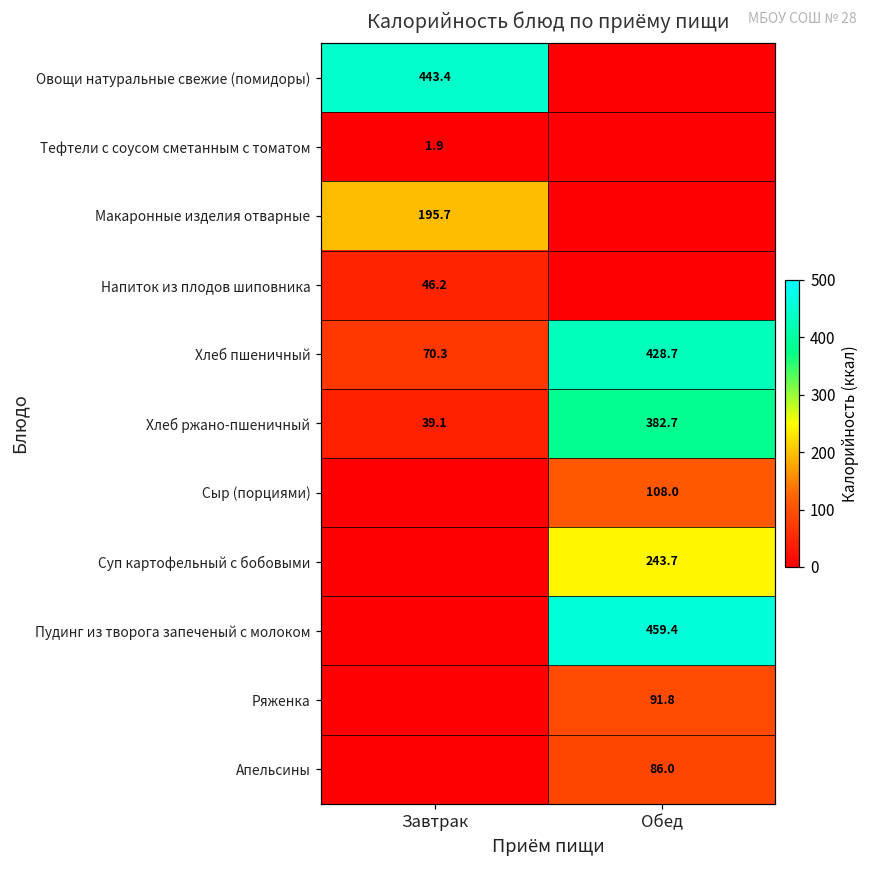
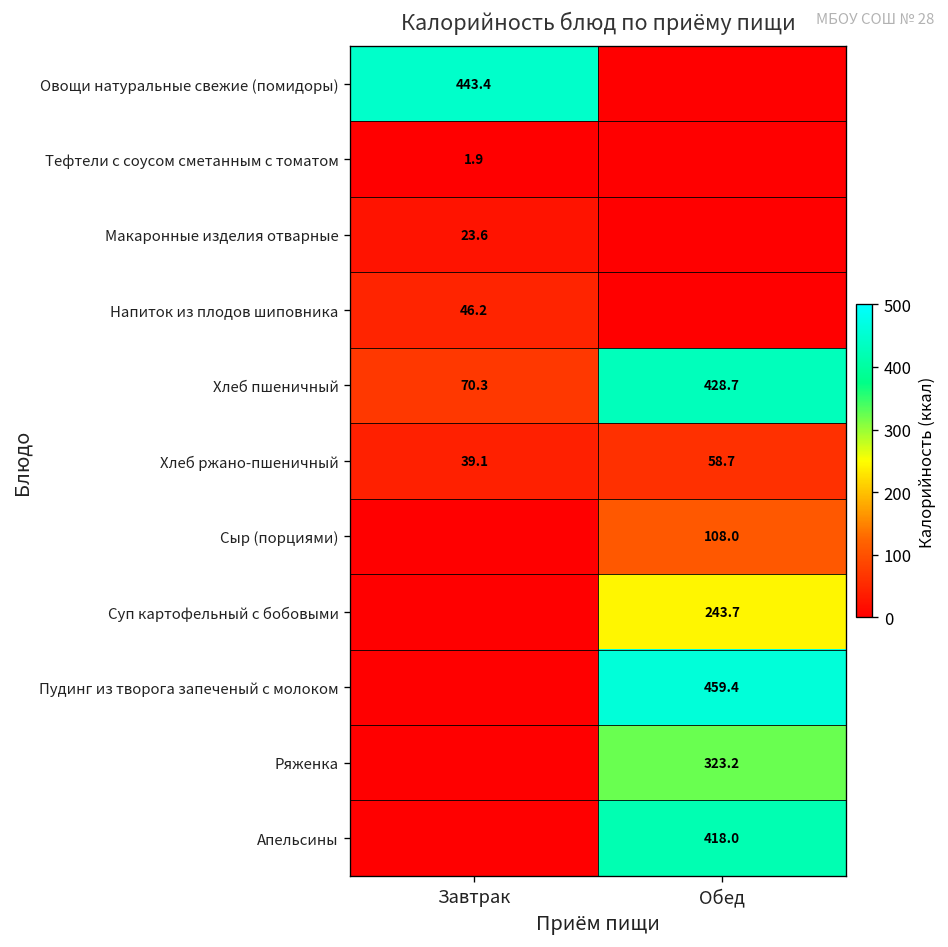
  {
    "Овощи натуральные свежие (помидоры)": {
      "Завтрак": 443.4
    },
    "Тефтели с соусом сметанным с томатом": {
      "Завтрак": 1.9
    },
    "Макаронные изделия отварные": {
-     "Завтрак": 195.7
+     "Завтрак": 23.6
    },
    "Напиток из плодов шиповника": {
      "Завтрак": 46.2
    },
    "Хлеб пшеничный": {
      "Завтрак": 70.3,
      "Обед": 428.7
    },
    "Хлеб ржано-пшеничный": {
      "Завтрак": 39.1,
-     "Обед": 382.7
+     "Обед": 58.7
    },
    "Сыр (порциями)": {
      "Обед": 108.0
    },
    "Суп картофельный с бобовыми": {
      "Обед": 243.7
    },
    "Пудинг из творога запеченый с молоком": {
      "Обед": 459.4
    },
    "Ряженка": {
-     "Обед": 91.8
+     "Обед": 323.2
    },
    "Апельсины": {
-     "Обед": 86.0
+     "Обед": 418.0
    }
  }
